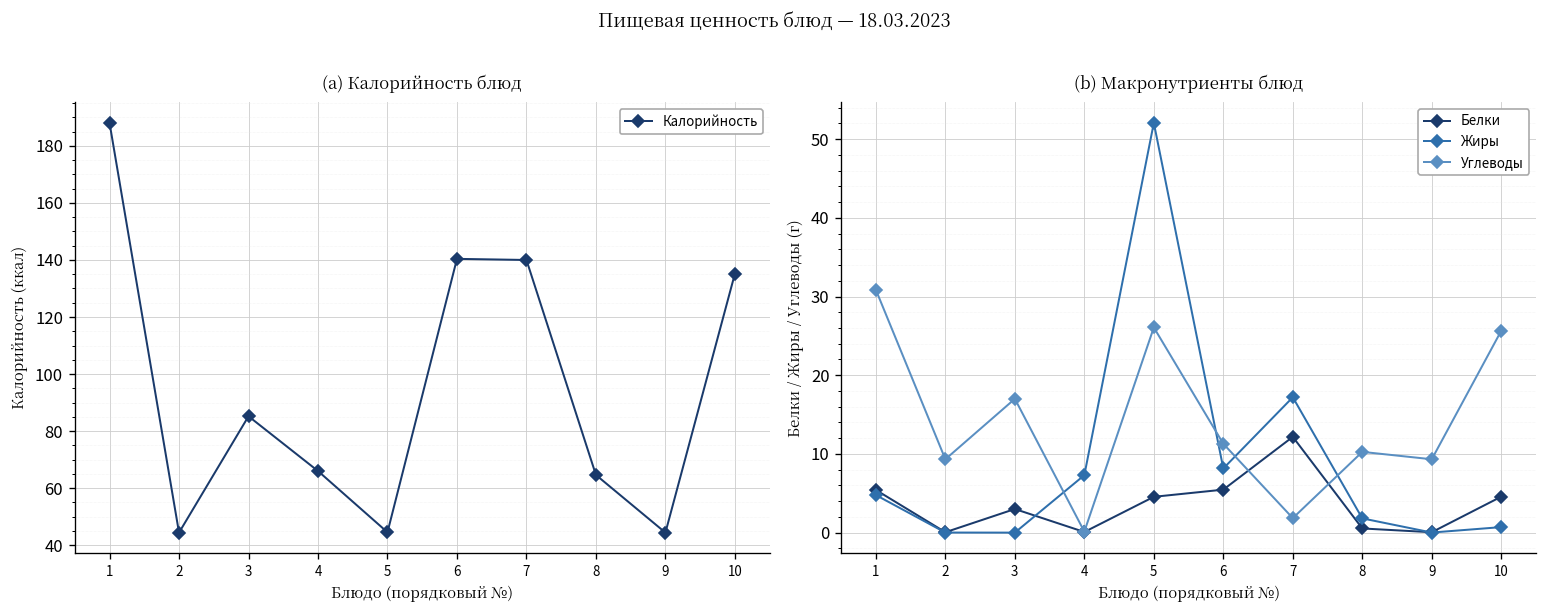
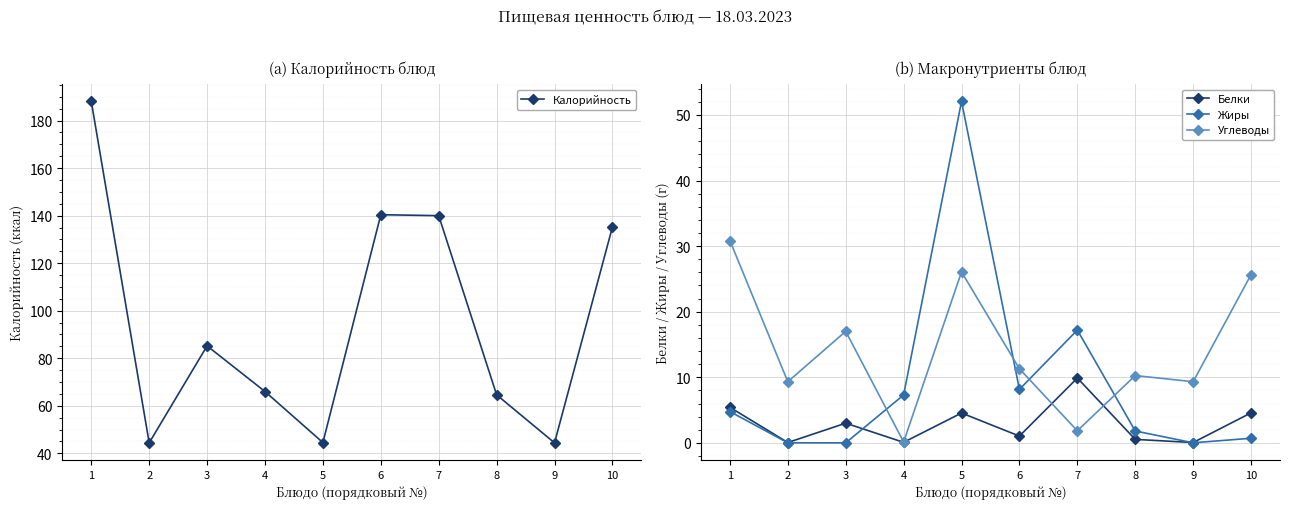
  {
    "(a) Калорийность блюд": {
      "1": 188,
      "2": 44,
      "3": 85,
      "4": 66,
      "5": 45,
      "6": 140,
      "7": 140,
      "8": 65,
      "9": 44,
      "10": 135
    },
    "(b) Макронутриенты блюд": {
      "Белки": {
        "1": 5,
        "3": 3,
        "5": 5,
-       "6": 5,
-       "7": 12,
+       "6": 1,
+       "7": 10,
        "8": 1,
        "10": 5
      }
    }
  }
